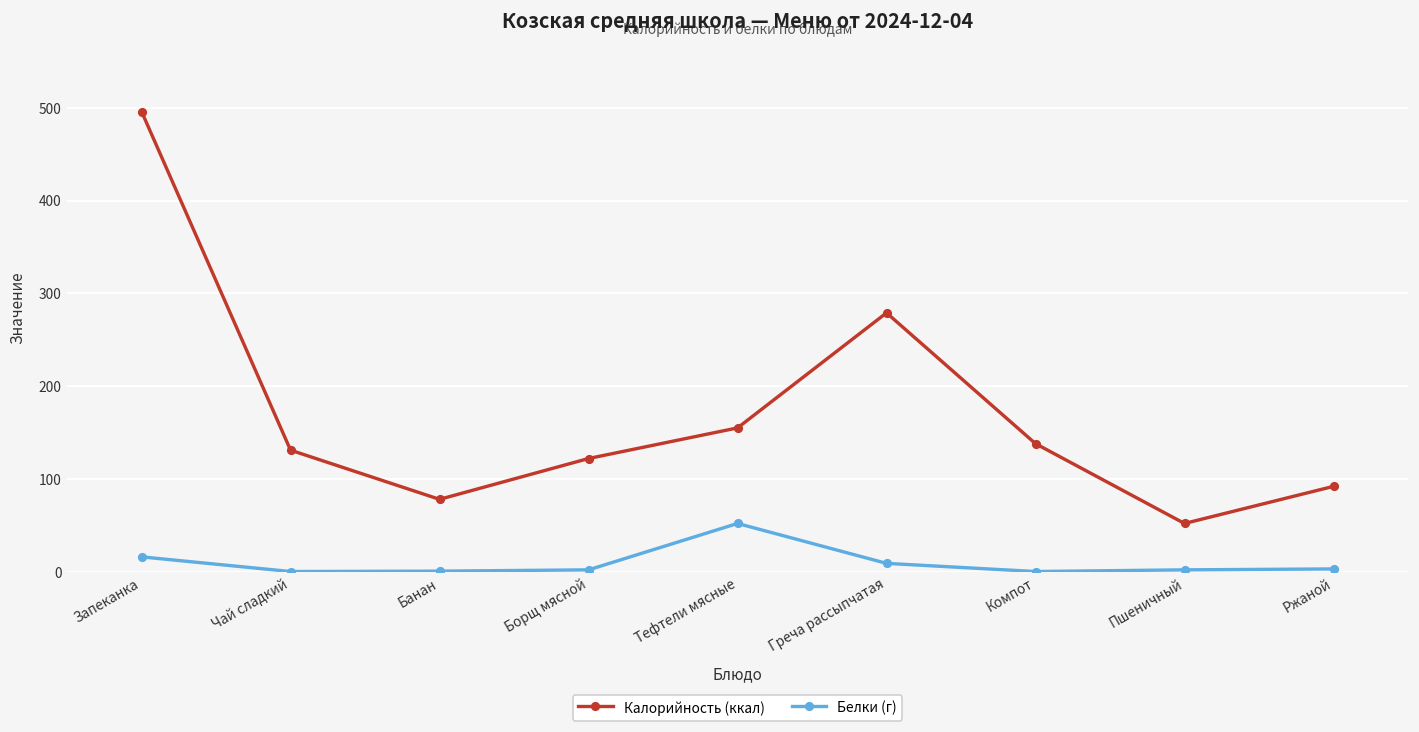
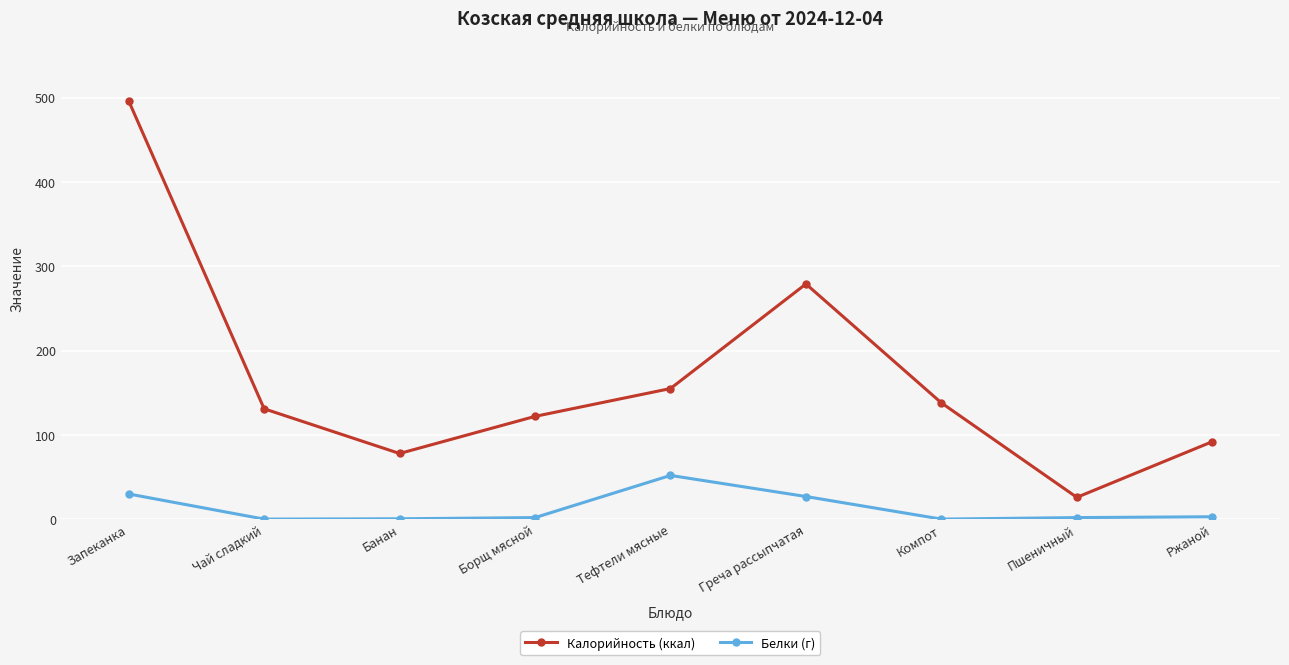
  {
    "Калорийность (ккал)": {
      "Запеканка": 500,
      "Чай сладкий": 130,
      "Банан": 80,
      "Борщ мясной": 120,
      "Тефтели мясные": 160,
      "Греча рассыпчатая": 280,
      "Компот": 140,
-     "Пшеничный": 50,
+     "Пшеничный": 30,
      "Ржаной": 90
    },
    "Белки (г)": {
-     "Запеканка": 20,
+     "Запеканка": 30,
      "Чай сладкий": 0,
      "Банан": 0,
      "Борщ мясной": 0,
      "Тефтели мясные": 50,
-     "Греча рассыпчатая": 10,
+     "Греча рассыпчатая": 30,
      "Компот": 0,
      "Пшеничный": 0,
      "Ржаной": 0
    }
  }
